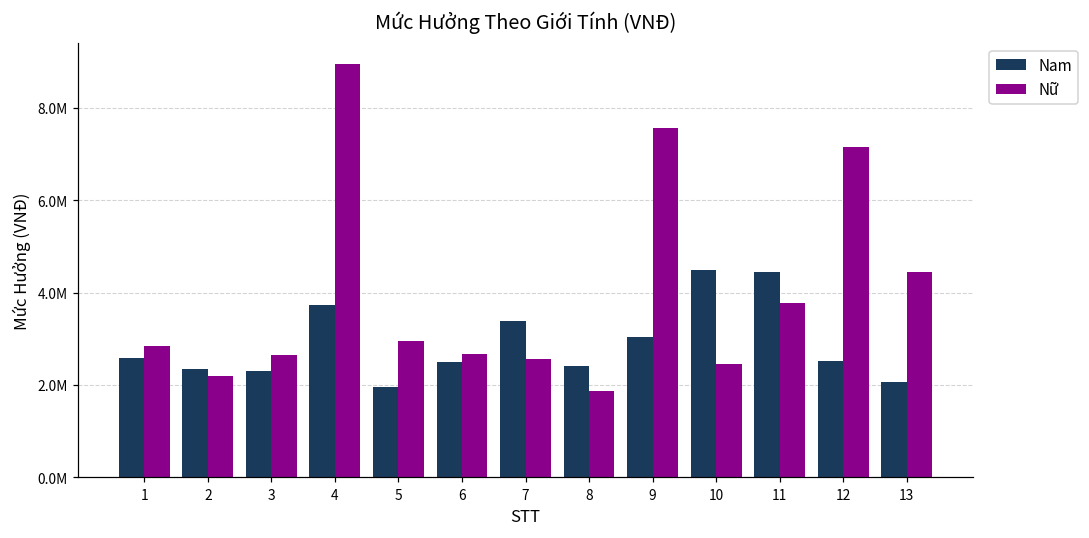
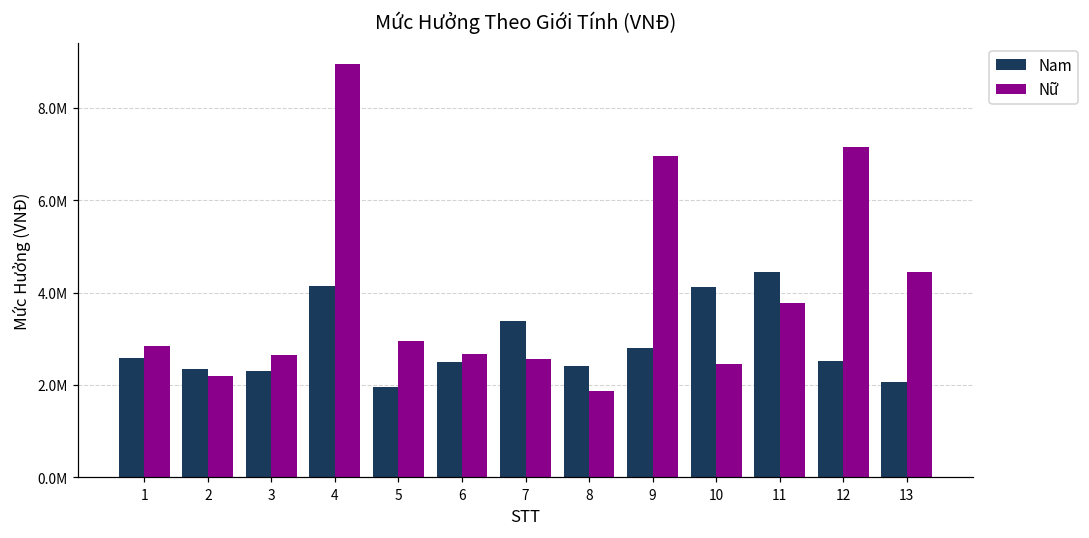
  {
    "Nam": {
      "1": 2600000,
      "2": 2300000,
      "3": 2300000,
-     "4": 3700000,
+     "4": 4200000,
      "5": 1900000,
      "6": 2500000,
      "7": 3400000,
      "8": 2400000,
-     "9": 3000000,
-     "10": 4500000,
+     "9": 2800000,
+     "10": 4100000,
      "11": 4500000,
      "12": 2500000,
      "13": 2100000
    },
    "Nữ": {
      "1": 2800000,
      "2": 2200000,
      "3": 2600000,
      "4": 9000000,
      "5": 2900000,
      "6": 2700000,
      "7": 2600000,
      "8": 1900000,
-     "9": 7600000,
+     "9": 7000000,
      "10": 2500000,
      "11": 3800000,
      "12": 7200000,
      "13": 4500000
    }
  }
